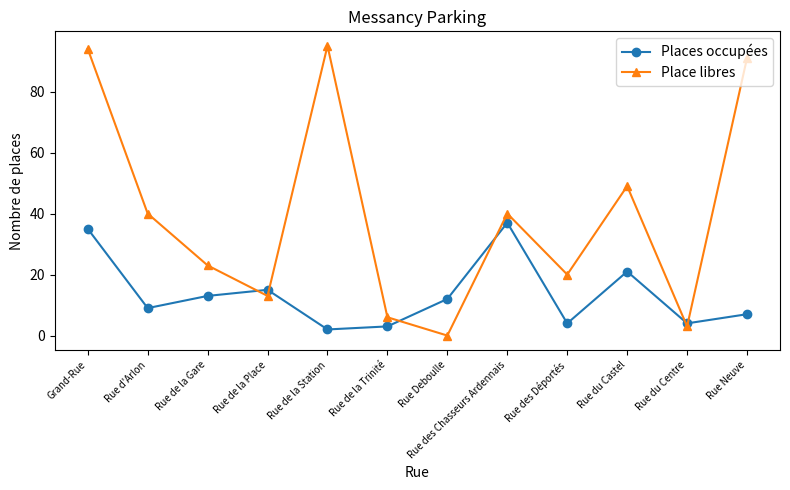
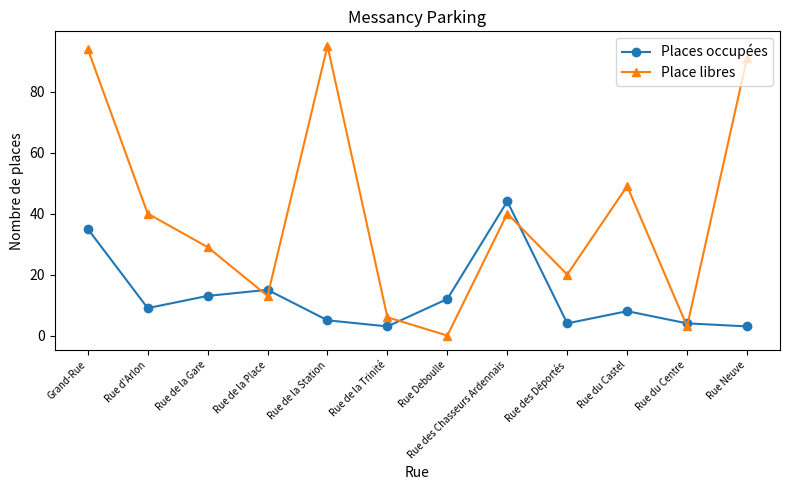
  {
    "Places occupées": {
      "Grand-Rue": 35,
      "Rue d'Arlon": 9,
      "Rue de la Gare": 13,
      "Rue de la Place": 15,
-     "Rue de la Station": 2,
+     "Rue de la Station": 5,
      "Rue de la Trinité": 3,
      "Rue Deboulle": 12,
-     "Rue des Chasseurs Ardennais": 37,
+     "Rue des Chasseurs Ardennais": 44,
      "Rue des Déportés": 4,
-     "Rue du Castel": 21,
+     "Rue du Castel": 8,
      "Rue du Centre": 4,
-     "Rue Neuve": 7
+     "Rue Neuve": 3
    },
    "Place libres": {
      "Grand-Rue": 94,
      "Rue d'Arlon": 40,
-     "Rue de la Gare": 23,
+     "Rue de la Gare": 29,
      "Rue de la Place": 13,
      "Rue de la Station": 95,
      "Rue de la Trinité": 6,
      "Rue Deboulle": 0,
      "Rue des Chasseurs Ardennais": 40,
      "Rue des Déportés": 20,
      "Rue du Castel": 49,
      "Rue du Centre": 3
    }
  }
